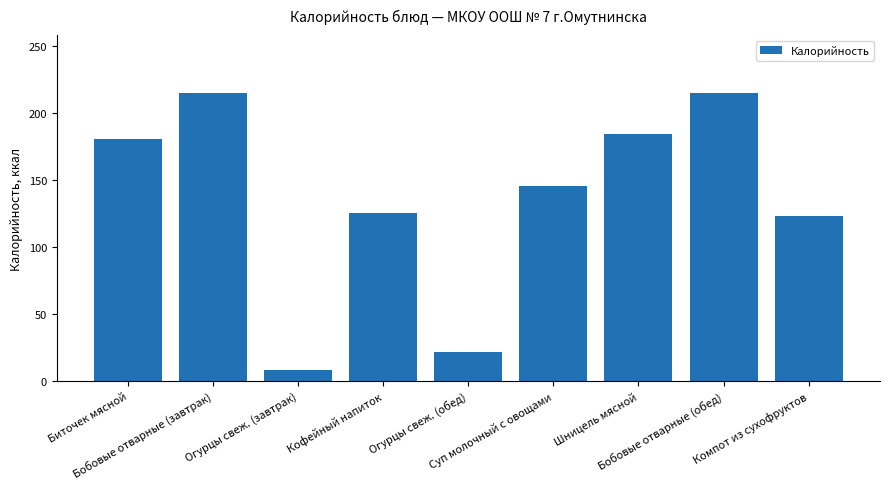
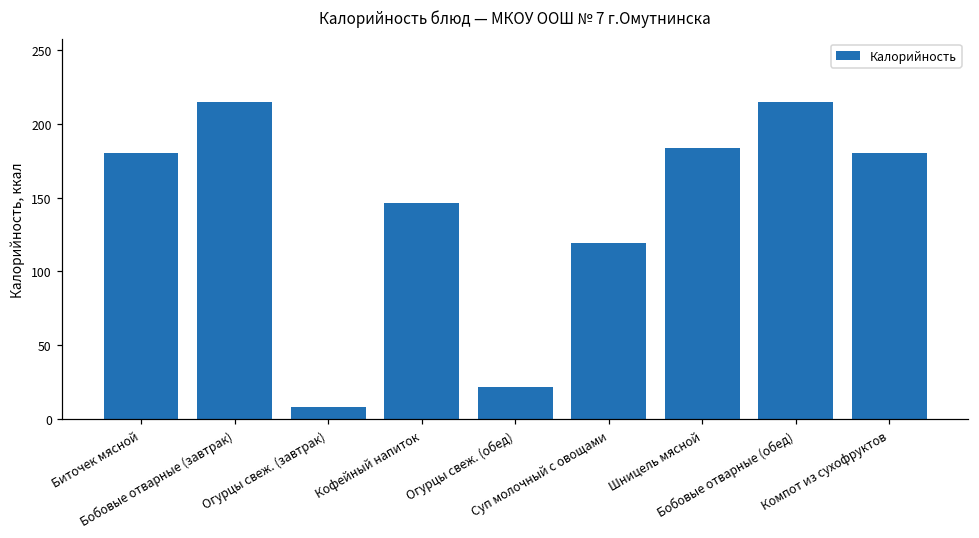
  {
    "Биточек мясной": 181,
    "Бобовые отварные (завтрак)": 215,
    "Огурцы свеж. (завтрак)": 8,
-   "Кофейный напиток": 125,
+   "Кофейный напиток": 146,
    "Огурцы свеж. (обед)": 21,
-   "Суп молочный с овощами": 146,
+   "Суп молочный с овощами": 119,
    "Шницель мясной": 184,
    "Бобовые отварные (обед)": 215,
-   "Компот из сухофруктов": 123
+   "Компот из сухофруктов": 180
  }
